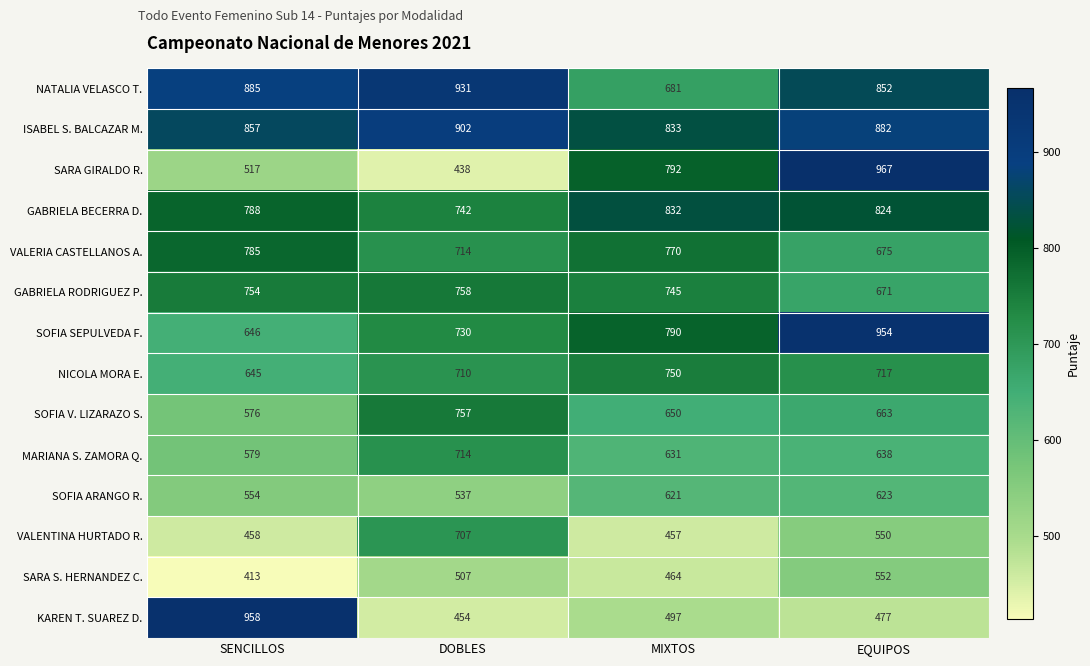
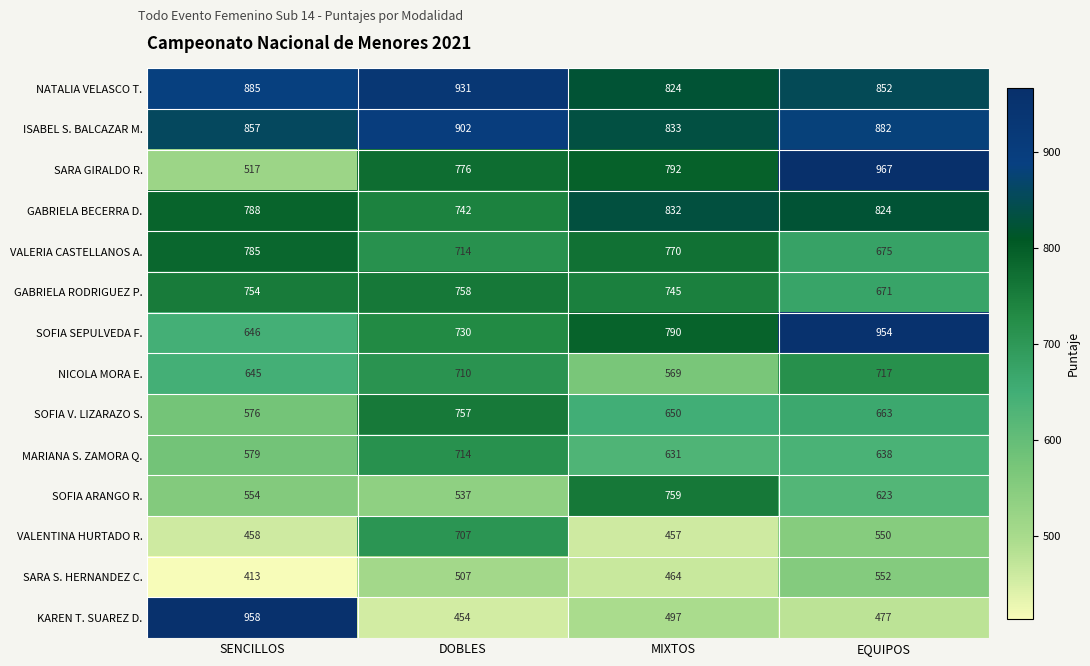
  {
    "NATALIA VELASCO T.": {
      "SENCILLOS": 885,
      "DOBLES": 931,
-     "MIXTOS": 681,
+     "MIXTOS": 824,
      "EQUIPOS": 852
    },
    "ISABEL S. BALCAZAR M.": {
      "SENCILLOS": 857,
      "DOBLES": 902,
      "MIXTOS": 833,
      "EQUIPOS": 882
    },
    "SARA GIRALDO R.": {
      "SENCILLOS": 517,
-     "DOBLES": 438,
+     "DOBLES": 776,
      "MIXTOS": 792,
      "EQUIPOS": 967
    },
    "GABRIELA BECERRA D.": {
      "SENCILLOS": 788,
      "DOBLES": 742,
      "MIXTOS": 832,
      "EQUIPOS": 824
    },
    "VALERIA CASTELLANOS A.": {
      "SENCILLOS": 785,
      "DOBLES": 714,
      "MIXTOS": 770,
      "EQUIPOS": 675
    },
    "GABRIELA RODRIGUEZ P.": {
      "SENCILLOS": 754,
      "DOBLES": 758,
      "MIXTOS": 745,
      "EQUIPOS": 671
    },
    "SOFIA SEPULVEDA F.": {
      "SENCILLOS": 646,
      "DOBLES": 730,
      "MIXTOS": 790,
      "EQUIPOS": 954
    },
    "NICOLA MORA E.": {
      "SENCILLOS": 645,
      "DOBLES": 710,
-     "MIXTOS": 750,
+     "MIXTOS": 569,
      "EQUIPOS": 717
    },
    "SOFIA V. LIZARAZO S.": {
      "SENCILLOS": 576,
      "DOBLES": 757,
      "MIXTOS": 650,
      "EQUIPOS": 663
    },
    "MARIANA S. ZAMORA Q.": {
      "SENCILLOS": 579,
      "DOBLES": 714,
      "MIXTOS": 631,
      "EQUIPOS": 638
    },
    "SOFIA ARANGO R.": {
      "SENCILLOS": 554,
      "DOBLES": 537,
-     "MIXTOS": 621,
+     "MIXTOS": 759,
      "EQUIPOS": 623
    },
    "VALENTINA HURTADO R.": {
      "SENCILLOS": 458,
      "DOBLES": 707,
      "MIXTOS": 457,
      "EQUIPOS": 550
    },
    "SARA S. HERNANDEZ C.": {
      "SENCILLOS": 413,
      "DOBLES": 507,
      "MIXTOS": 464,
      "EQUIPOS": 552
    },
    "KAREN T. SUAREZ D.": {
      "SENCILLOS": 958,
      "DOBLES": 454,
      "MIXTOS": 497,
      "EQUIPOS": 477
    }
  }
